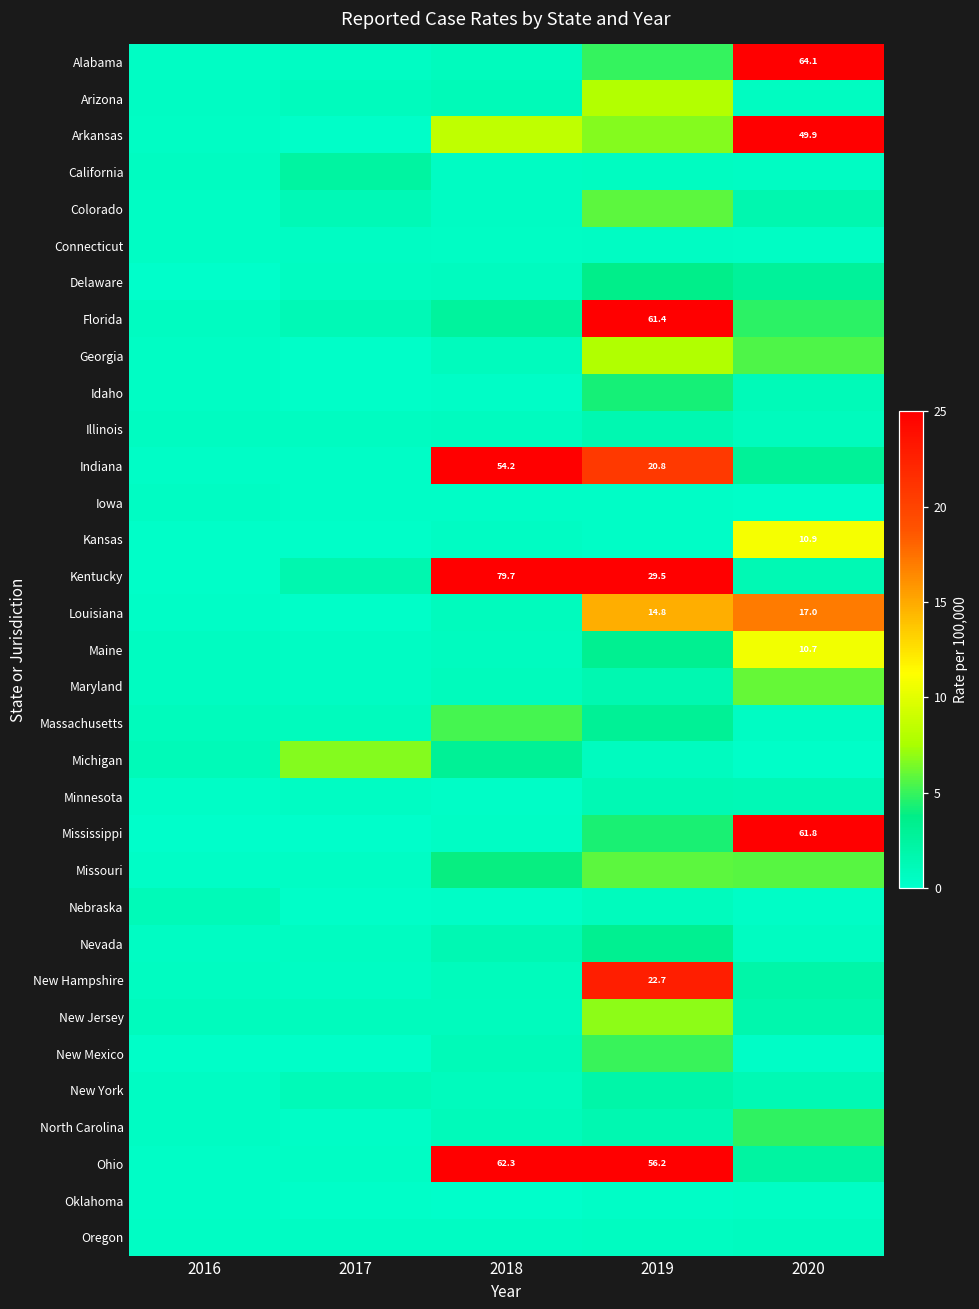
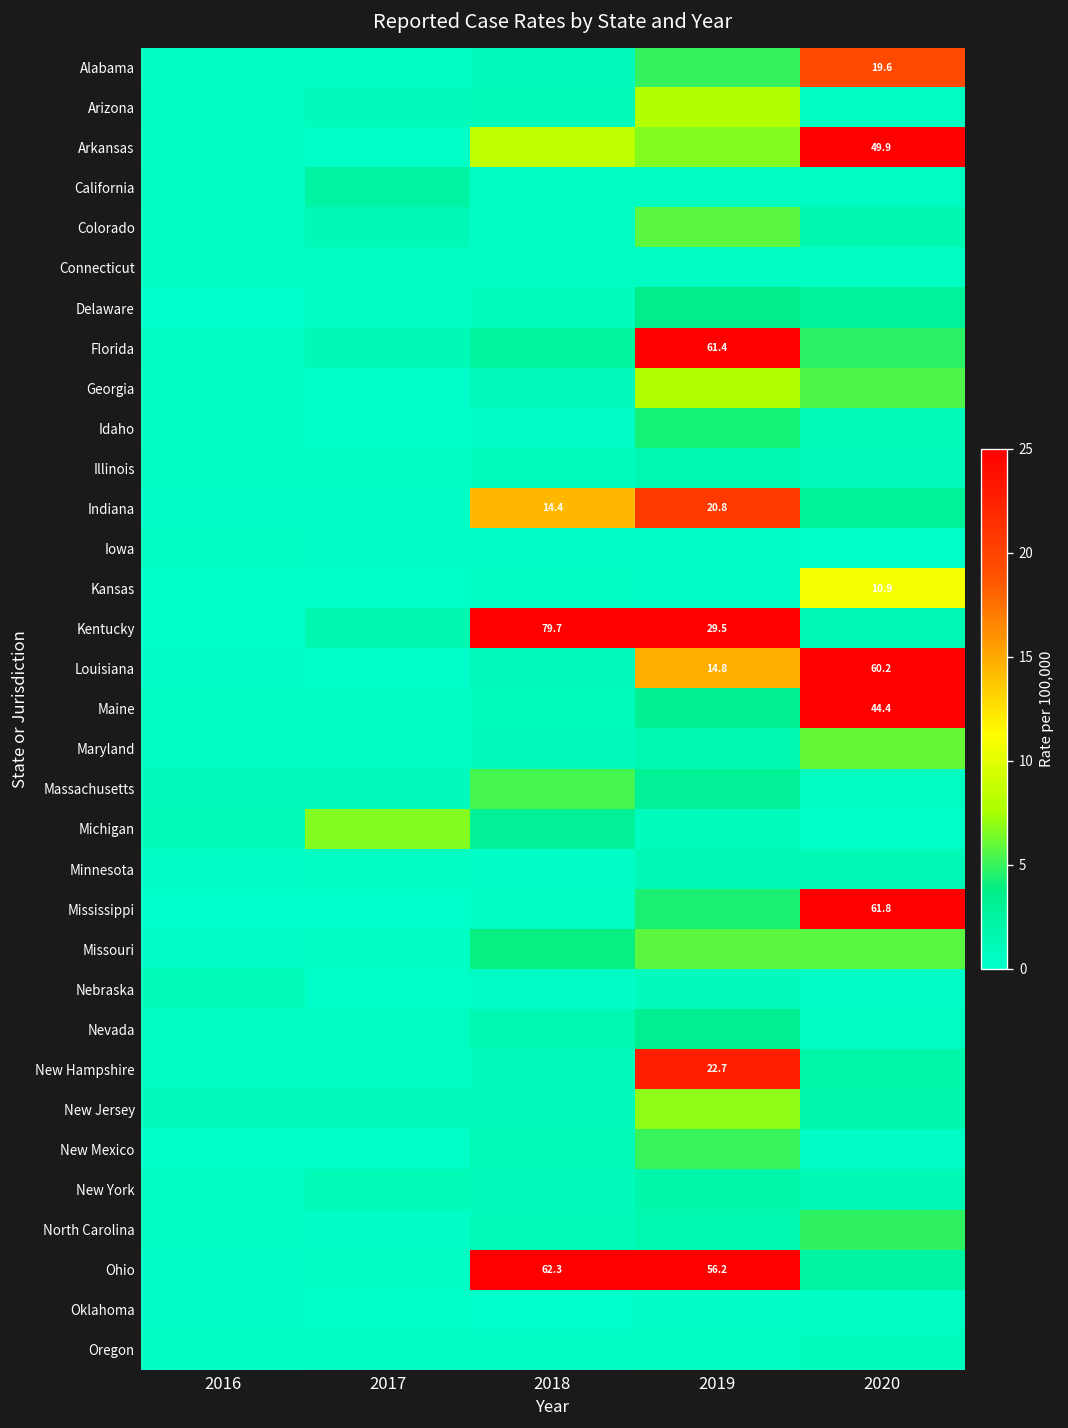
  {
    "Alabama": {
-     "2020": 64.1
+     "2020": 19.6
    },
    "Arkansas": {
      "2020": 49.9
    },
    "Florida": {
      "2019": 61.4
    },
    "Indiana": {
-     "2018": 54.2,
+     "2018": 14.4,
      "2019": 20.8
    },
    "Kansas": {
      "2020": 10.9
    },
    "Kentucky": {
      "2018": 79.7,
      "2019": 29.5
    },
    "Louisiana": {
      "2019": 14.8,
-     "2020": 17.0
+     "2020": 60.2
    },
    "Maine": {
-     "2020": 10.7
+     "2020": 44.4
    },
    "Mississippi": {
      "2020": 61.8
    },
    "New Hampshire": {
      "2019": 22.7
    },
    "Ohio": {
      "2018": 62.3,
      "2019": 56.2
    }
  }
